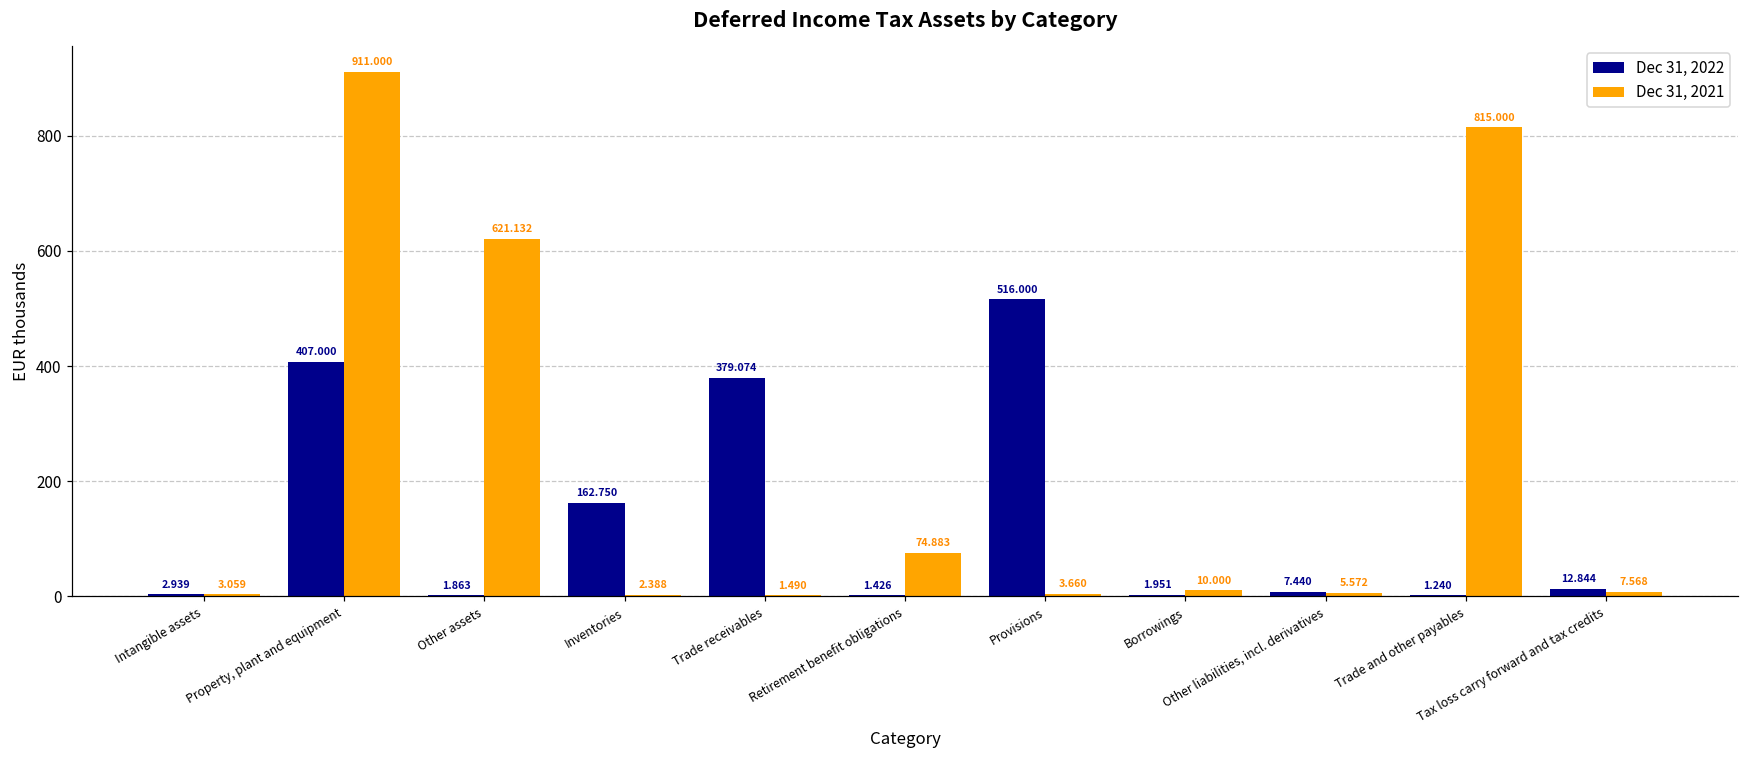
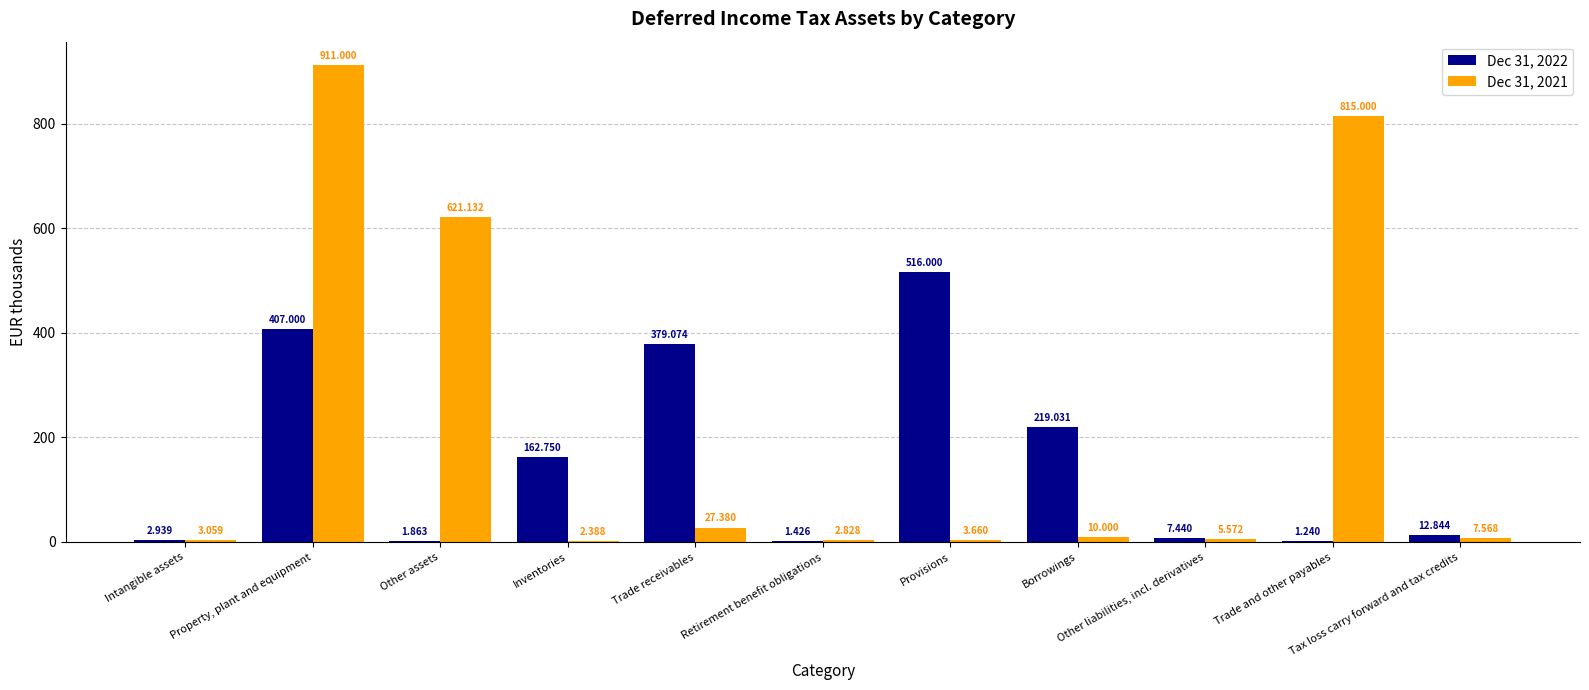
  {
    "Dec 31, 2022": {
      "Intangible assets": 2.939,
      "Property, plant and equipment": 407.000,
      "Other assets": 1.863,
      "Inventories": 162.750,
      "Trade receivables": 379.074,
      "Retirement benefit obligations": 1.426,
      "Provisions": 516.000,
-     "Borrowings": 1.951,
+     "Borrowings": 219.031,
      "Other liabilities, incl. derivatives": 7.440,
      "Trade and other payables": 1.240,
      "Tax loss carry forward and tax credits": 12.844
    },
    "Dec 31, 2021": {
      "Intangible assets": 3.059,
      "Property, plant and equipment": 911.000,
      "Other assets": 621.132,
      "Inventories": 2.388,
-     "Trade receivables": 1.490,
-     "Retirement benefit obligations": 74.883,
+     "Trade receivables": 27.380,
+     "Retirement benefit obligations": 2.828,
      "Provisions": 3.660,
      "Borrowings": 10.000,
      "Other liabilities, incl. derivatives": 5.572,
      "Trade and other payables": 815.000,
      "Tax loss carry forward and tax credits": 7.568
    }
  }
